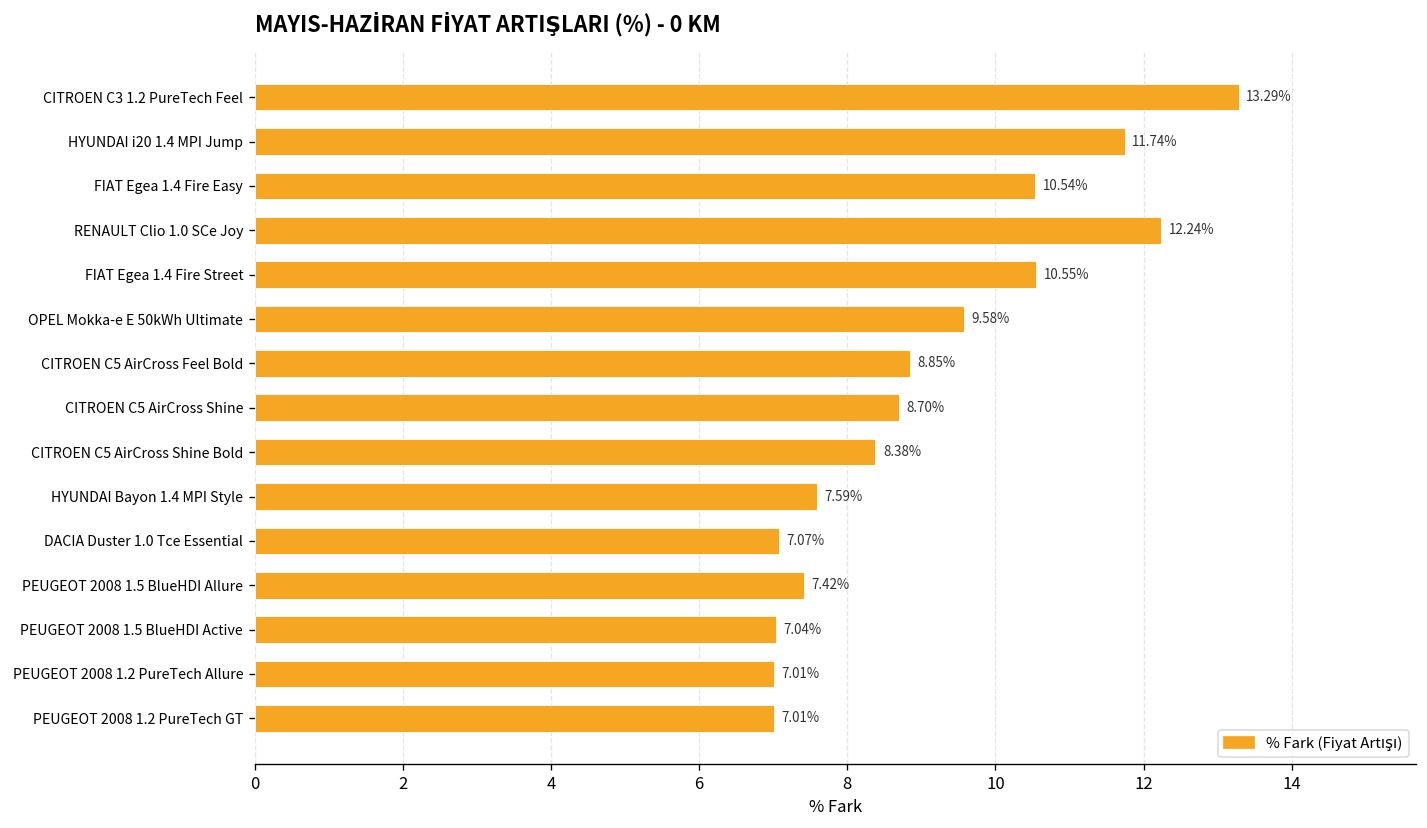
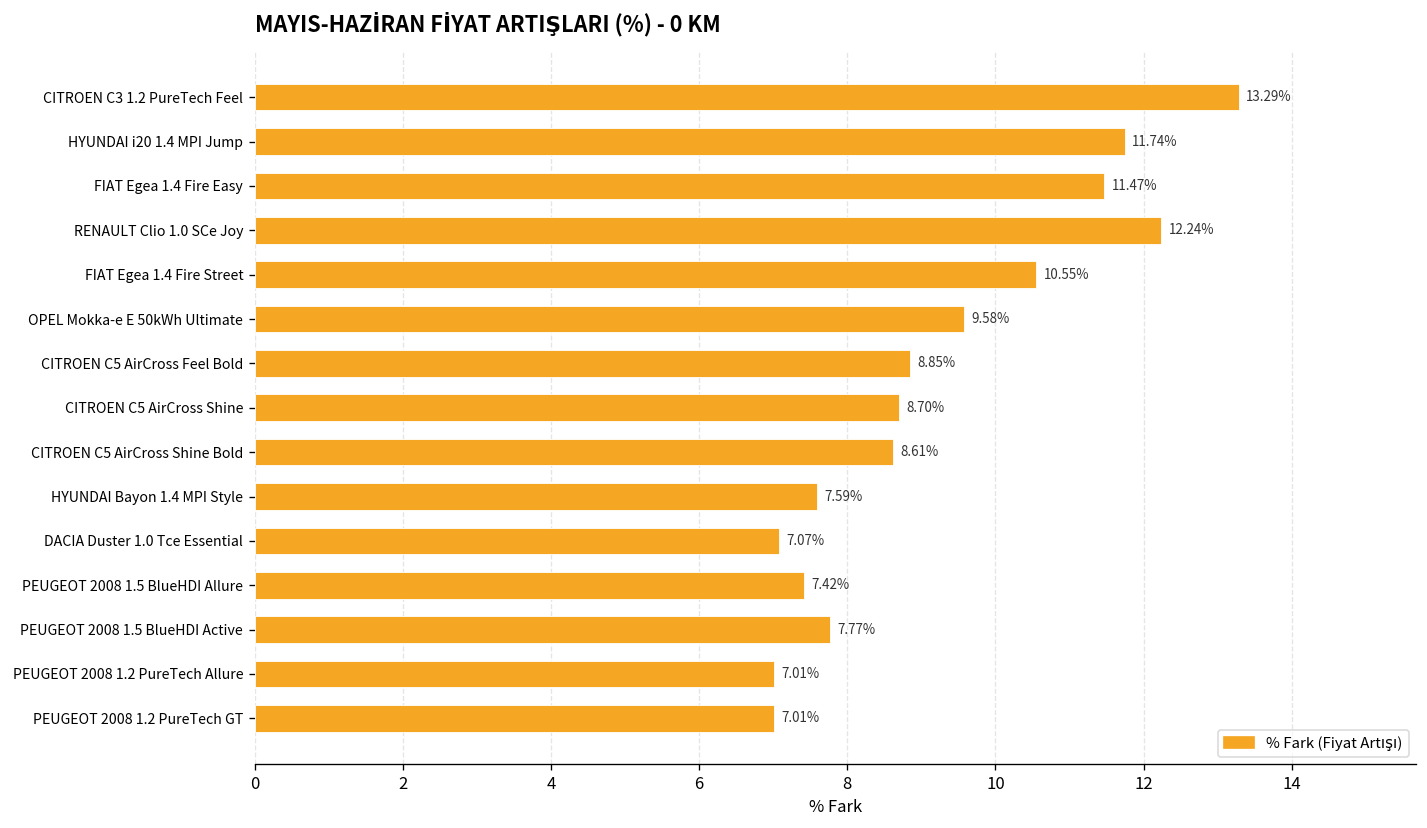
  {
    "CITROEN C3 1.2 PureTech Feel": "13.29%",
    "HYUNDAI i20 1.4 MPI Jump": "11.74%",
-   "FIAT Egea 1.4 Fire Easy": "10.54%",
+   "FIAT Egea 1.4 Fire Easy": "11.47%",
    "RENAULT Clio 1.0 SCe Joy": "12.24%",
    "FIAT Egea 1.4 Fire Street": "10.55%",
    "OPEL Mokka-e E 50kWh Ultimate": "9.58%",
    "CITROEN C5 AirCross Feel Bold": "8.85%",
    "CITROEN C5 AirCross Shine": "8.70%",
-   "CITROEN C5 AirCross Shine Bold": "8.38%",
+   "CITROEN C5 AirCross Shine Bold": "8.61%",
    "HYUNDAI Bayon 1.4 MPI Style": "7.59%",
    "DACIA Duster 1.0 Tce Essential": "7.07%",
    "PEUGEOT 2008 1.5 BlueHDI Allure": "7.42%",
-   "PEUGEOT 2008 1.5 BlueHDI Active": "7.04%",
+   "PEUGEOT 2008 1.5 BlueHDI Active": "7.77%",
    "PEUGEOT 2008 1.2 PureTech Allure": "7.01%",
    "PEUGEOT 2008 1.2 PureTech GT": "7.01%"
  }
